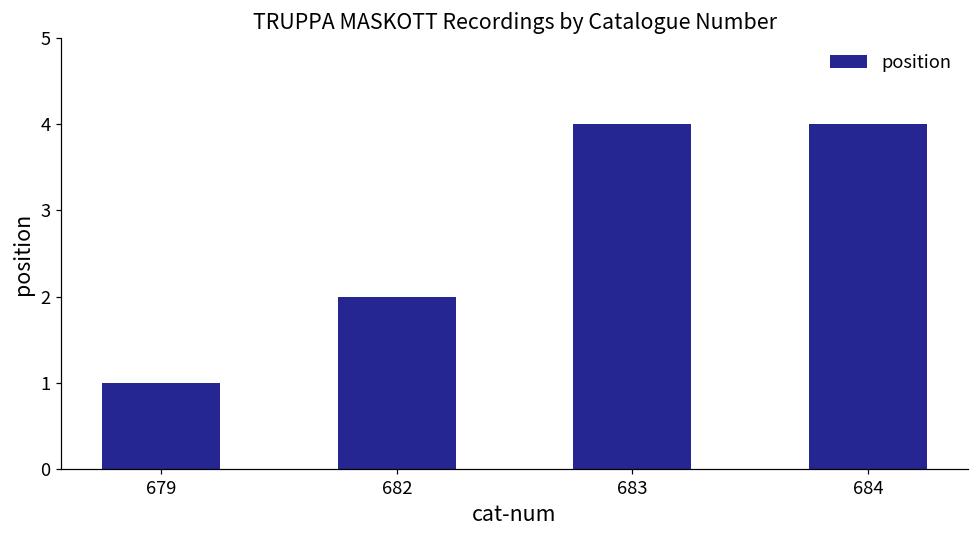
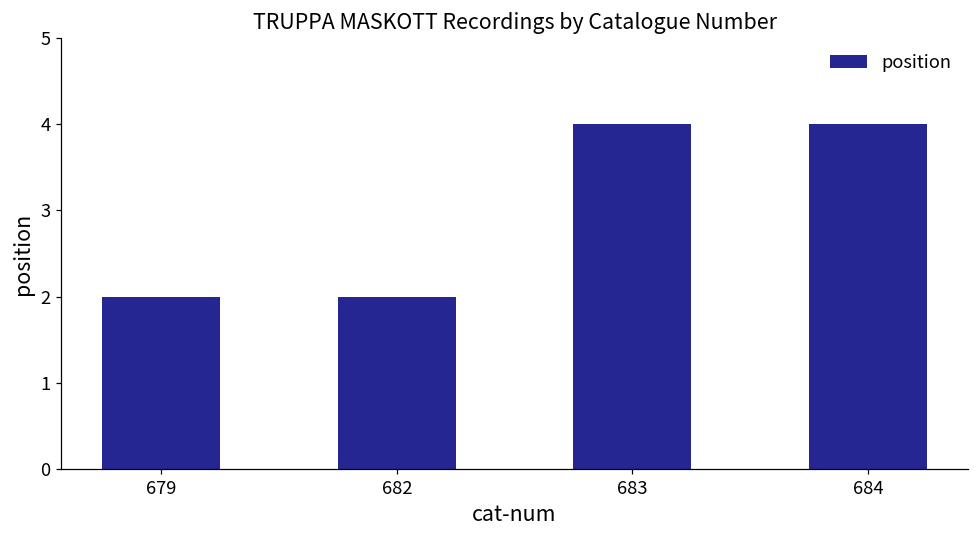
  {
-   "679": 1,
+   "679": 2,
    "682": 2,
    "683": 4,
    "684": 4
  }
